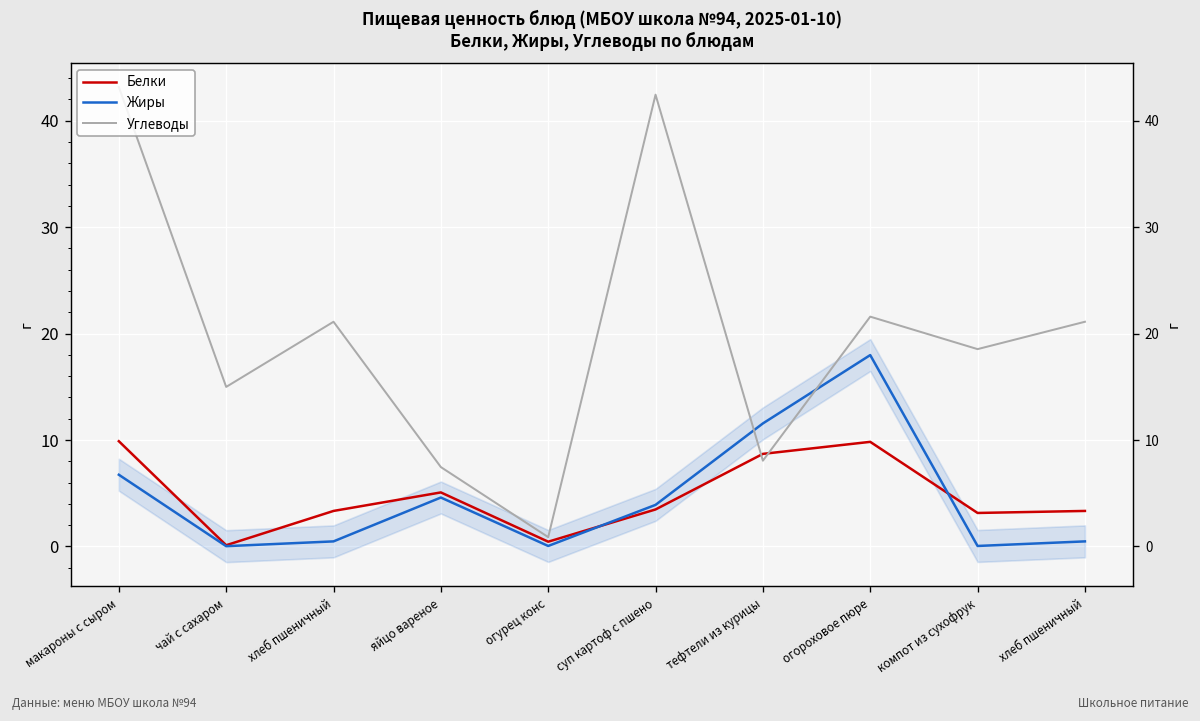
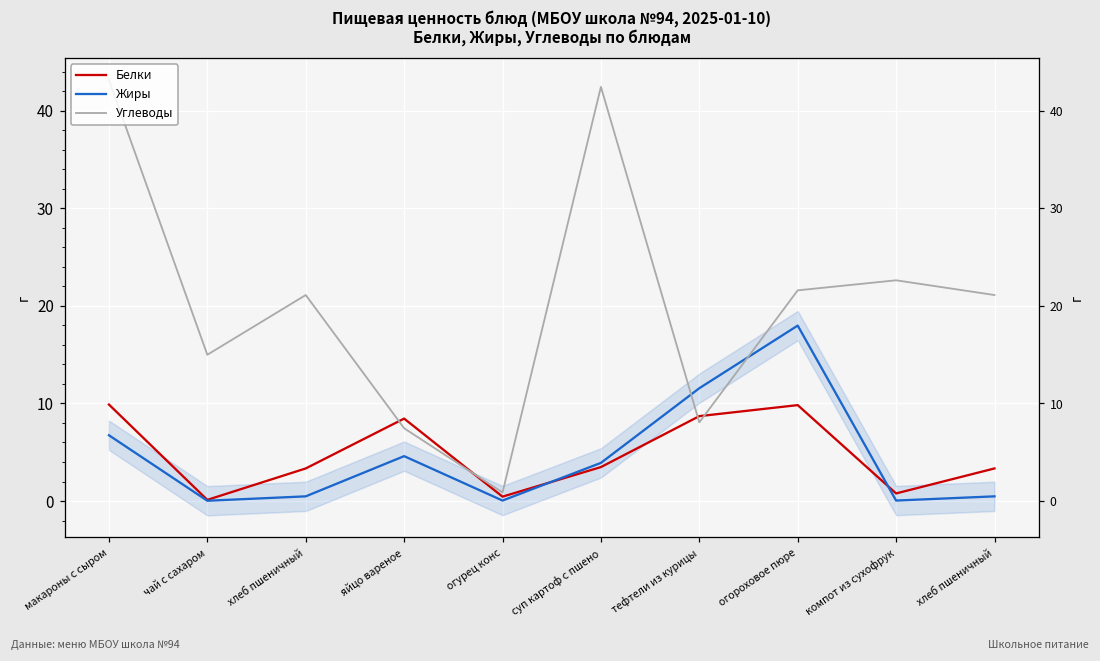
  {
    "Белки": {
      "макароны с сыром": 10,
-     "яйцо вареное": 5,
+     "яйцо вареное": 8,
      "огурец конс": 0,
      "суп картоф с пшено": 3,
      "тефтели из курицы": 9,
      "огороховое пюре": 10,
-     "компот из сухофрук": 3
+     "компот из сухофрук": 1
    },
    "Углеводы": {
      "чай с сахаром": 15,
      "яйцо вареное": 7,
      "огурец конс": 1,
      "суп картоф с пшено": 42,
      "тефтели из курицы": 8,
      "огороховое пюре": 22,
-     "компот из сухофрук": 19
+     "компот из сухофрук": 23
    }
  }
